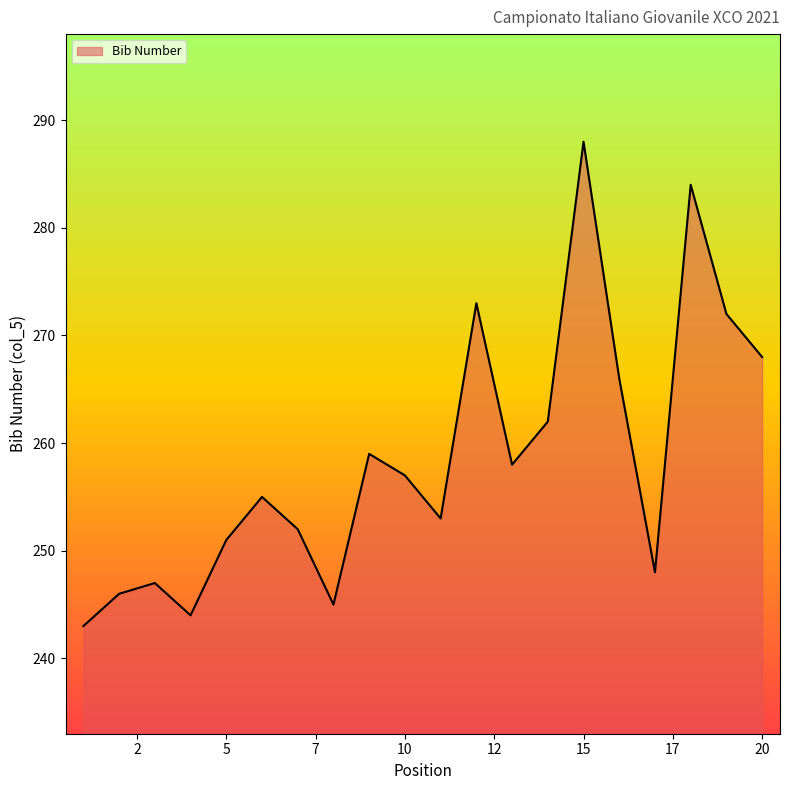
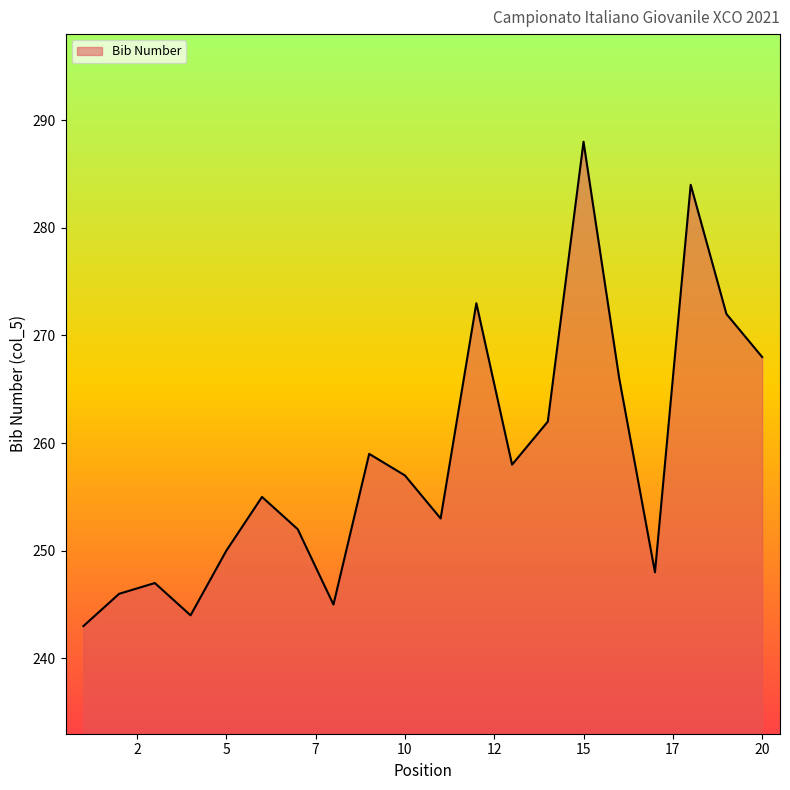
  {
-   "5": 251,
+   "5": 250,
    "10": 257,
    "15": 288,
    "20": 268
  }
